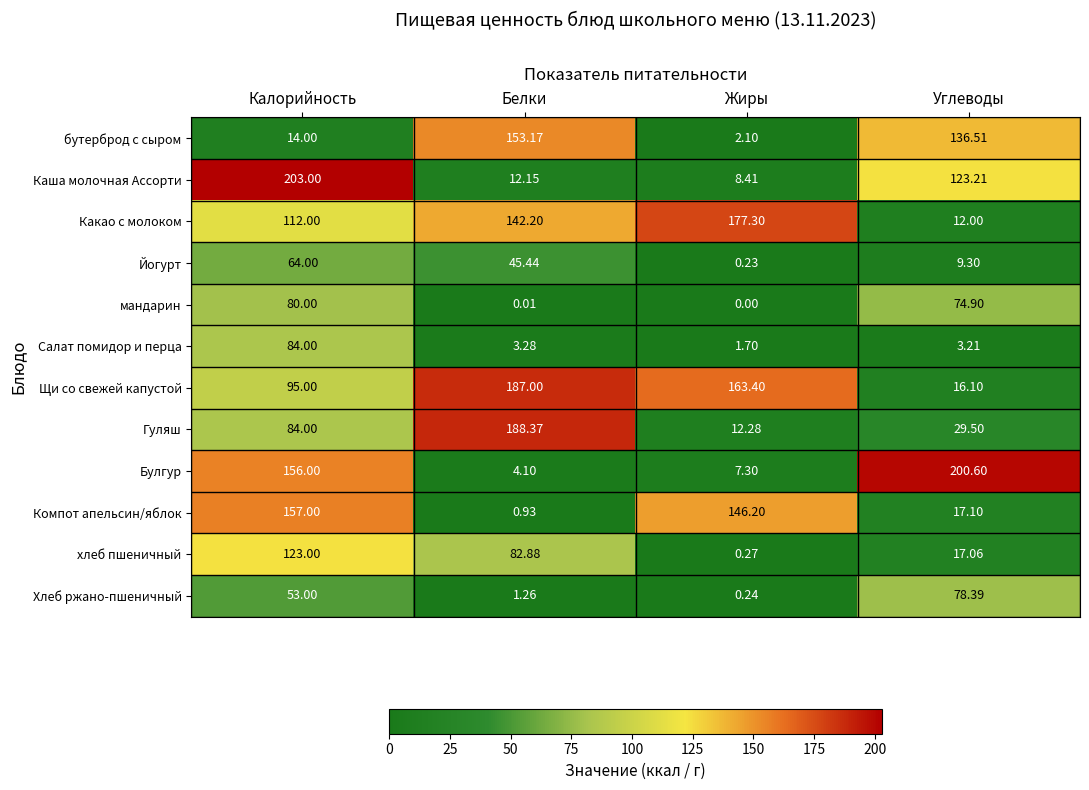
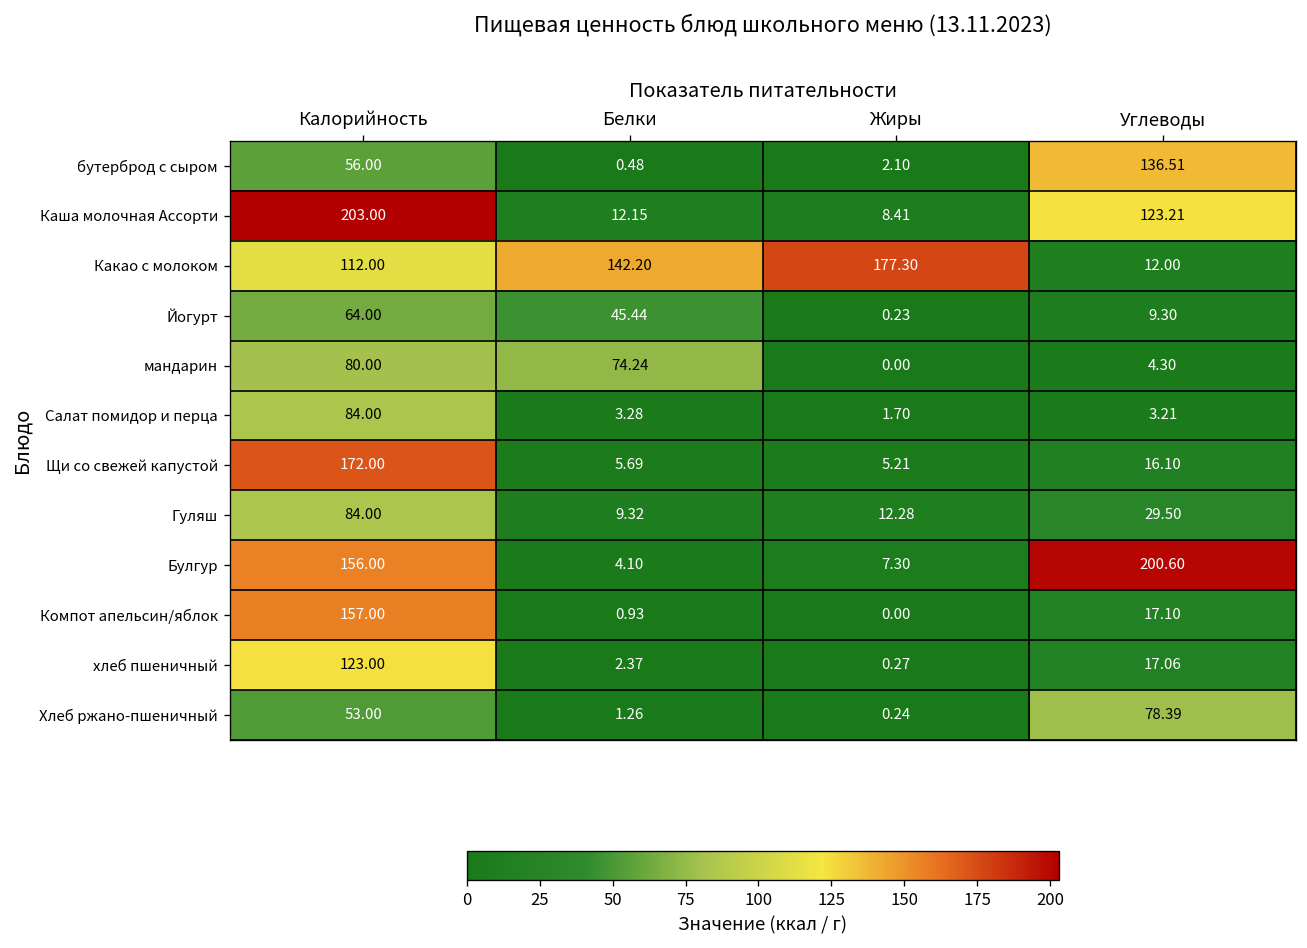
  {
    "бутерброд с сыром": {
-     "Калорийность": 14.00,
-     "Белки": 153.17,
+     "Калорийность": 56.00,
+     "Белки": 0.48,
      "Жиры": 2.10,
      "Углеводы": 136.51
    },
    "Каша молочная Ассорти": {
      "Калорийность": 203.00,
      "Белки": 12.15,
      "Жиры": 8.41,
      "Углеводы": 123.21
    },
    "Какао с молоком": {
      "Калорийность": 112.00,
      "Белки": 142.20,
      "Жиры": 177.30,
      "Углеводы": 12.00
    },
    "Йогурт": {
      "Калорийность": 64.00,
      "Белки": 45.44,
      "Жиры": 0.23,
      "Углеводы": 9.30
    },
    "мандарин": {
      "Калорийность": 80.00,
-     "Белки": 0.01,
+     "Белки": 74.24,
      "Жиры": 0.00,
-     "Углеводы": 74.90
+     "Углеводы": 4.30
    },
    "Салат помидор и перца": {
      "Калорийность": 84.00,
      "Белки": 3.28,
      "Жиры": 1.70,
      "Углеводы": 3.21
    },
    "Щи со свежей капустой": {
-     "Калорийность": 95.00,
-     "Белки": 187.00,
-     "Жиры": 163.40,
+     "Калорийность": 172.00,
+     "Белки": 5.69,
+     "Жиры": 5.21,
      "Углеводы": 16.10
    },
    "Гуляш": {
      "Калорийность": 84.00,
-     "Белки": 188.37,
+     "Белки": 9.32,
      "Жиры": 12.28,
      "Углеводы": 29.50
    },
    "Булгур": {
      "Калорийность": 156.00,
      "Белки": 4.10,
      "Жиры": 7.30,
      "Углеводы": 200.60
    },
    "Компот апельсин/яблок": {
      "Калорийность": 157.00,
      "Белки": 0.93,
-     "Жиры": 146.20,
+     "Жиры": 0.00,
      "Углеводы": 17.10
    },
    "хлеб пшеничный": {
      "Калорийность": 123.00,
-     "Белки": 82.88,
+     "Белки": 2.37,
      "Жиры": 0.27,
      "Углеводы": 17.06
    },
    "Хлеб ржано-пшеничный": {
      "Калорийность": 53.00,
      "Белки": 1.26,
      "Жиры": 0.24,
      "Углеводы": 78.39
    }
  }
